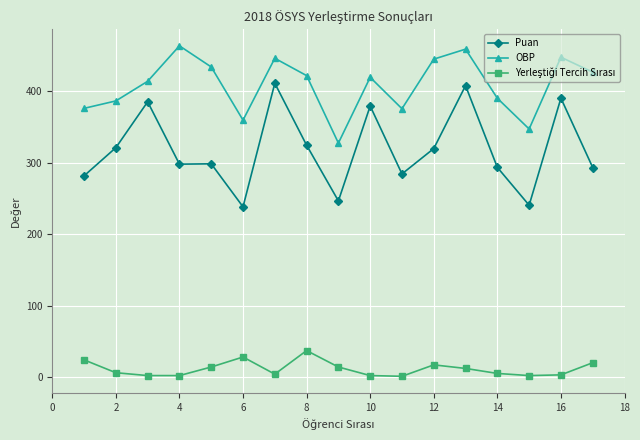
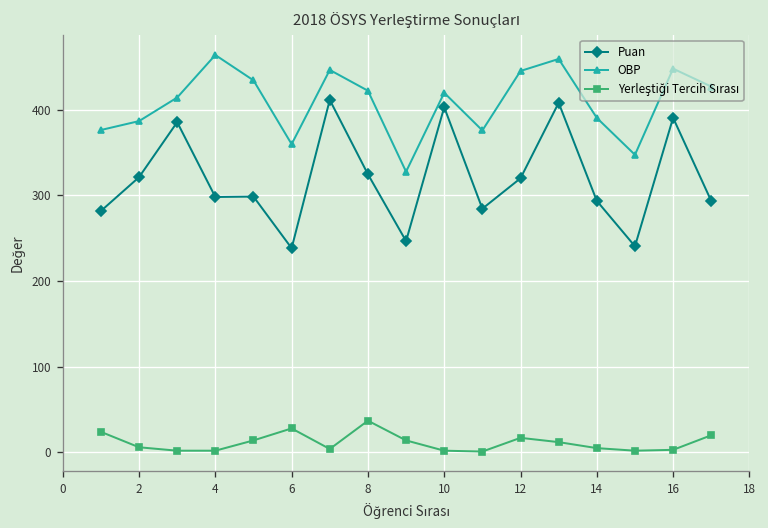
  {
    "Puan": {
      "2": 320,
      "4": 300,
      "6": 240,
      "8": 320,
-     "10": 380,
+     "10": 400,
      "12": 320,
      "14": 290,
      "16": 390
    },
    "OBP": {
      "2": 390,
      "4": 460,
      "6": 360,
      "8": 420,
      "10": 420,
      "12": 450,
      "14": 390
    },
    "Yerleştiği Tercih Sırası": {
      "2": 10,
      "4": 0,
      "6": 30,
      "8": 40,
      "10": 0,
      "12": 20,
      "14": 10,
      "16": 0
    }
  }
